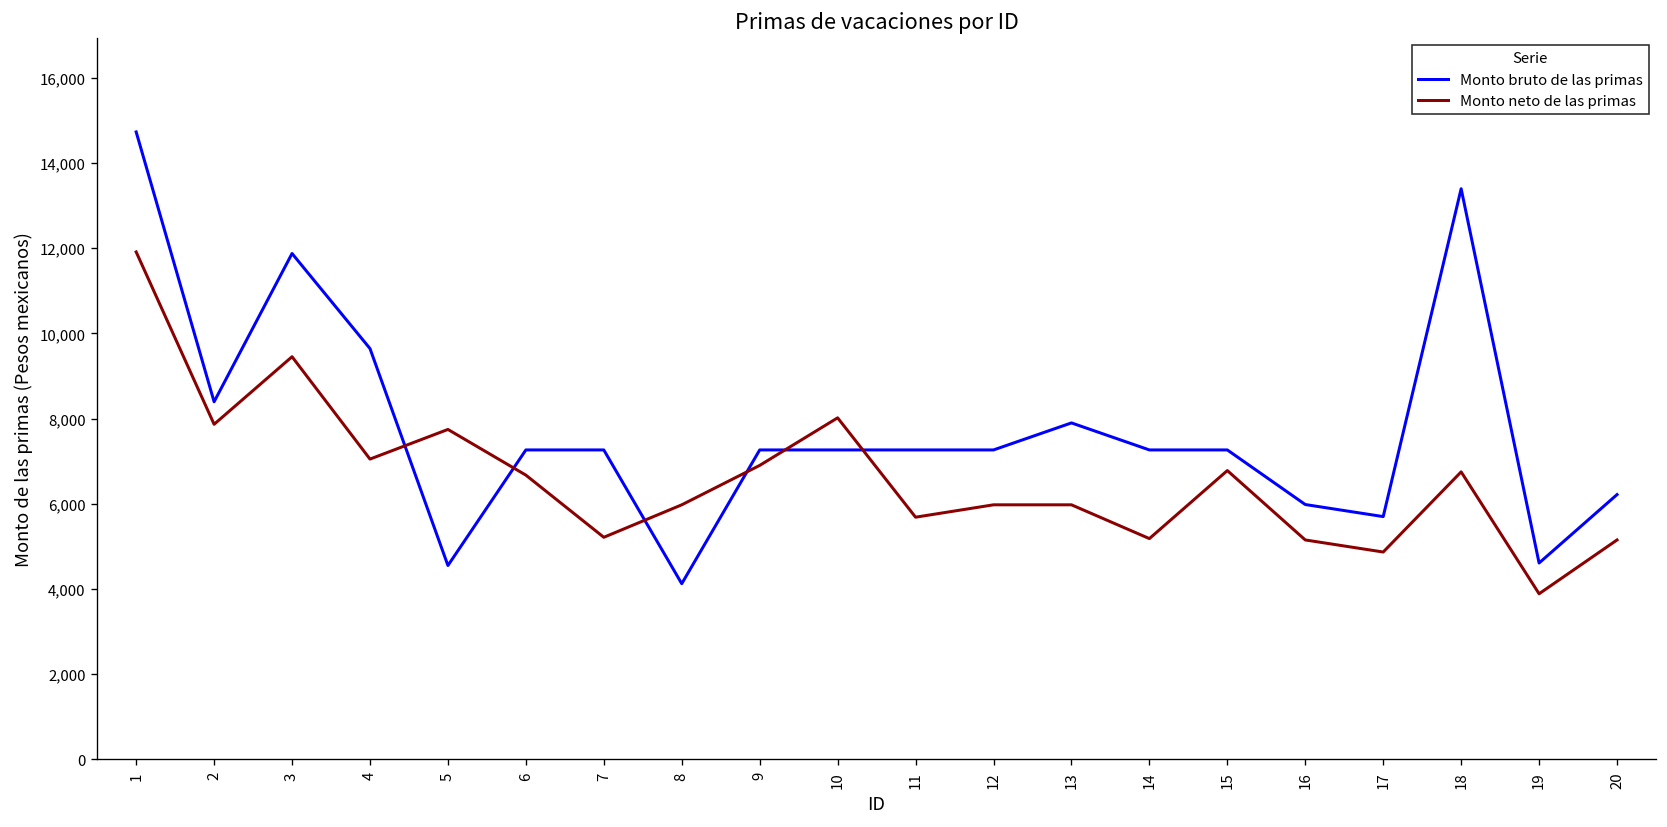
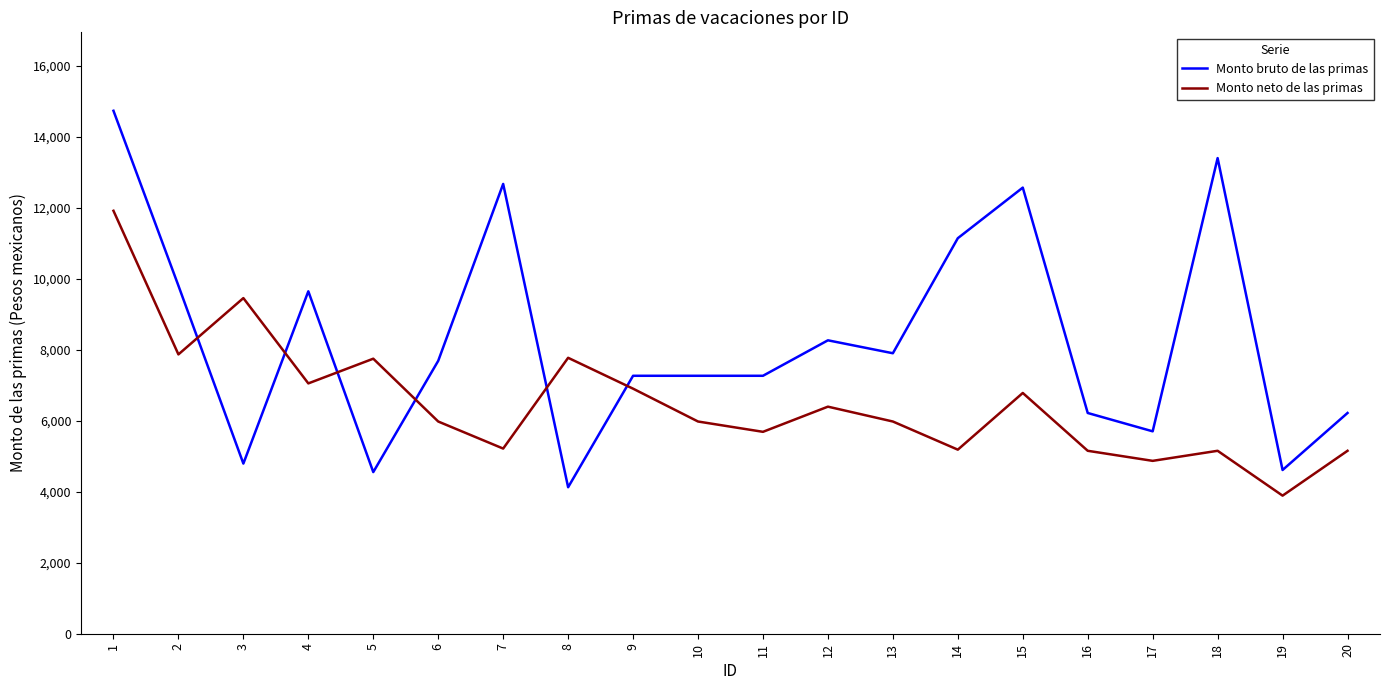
  {
    "Monto bruto de las primas": {
      "1": "14,700",
-     "2": "8,400",
-     "3": "11,900",
+     "2": "9,800",
+     "3": "4,800",
      "4": "9,600",
      "5": "4,600",
-     "6": "7,300",
-     "7": "7,300",
+     "6": "7,700",
+     "7": "12,700",
      "8": "4,100",
      "9": "7,300",
      "10": "7,300",
      "11": "7,300",
-     "12": "7,300",
+     "12": "8,300",
      "13": "7,900",
-     "14": "7,300",
-     "15": "7,300",
-     "16": "6,000",
+     "14": "11,100",
+     "15": "12,600",
+     "16": "6,200",
      "17": "5,700",
      "18": "13,400",
      "19": "4,600",
      "20": "6,200"
    },
    "Monto neto de las primas": {
      "1": "11,900",
      "2": "7,900",
      "3": "9,500",
      "4": "7,100",
      "5": "7,700",
-     "6": "6,700",
+     "6": "6,000",
      "7": "5,200",
-     "8": "6,000",
+     "8": "7,800",
      "9": "6,900",
-     "10": "8,000",
+     "10": "6,000",
      "11": "5,700",
-     "12": "6,000",
+     "12": "6,400",
      "13": "6,000",
      "14": "5,200",
      "15": "6,800",
      "16": "5,200",
      "17": "4,900",
-     "18": "6,800",
+     "18": "5,200",
      "19": "3,900",
      "20": "5,200"
    }
  }
